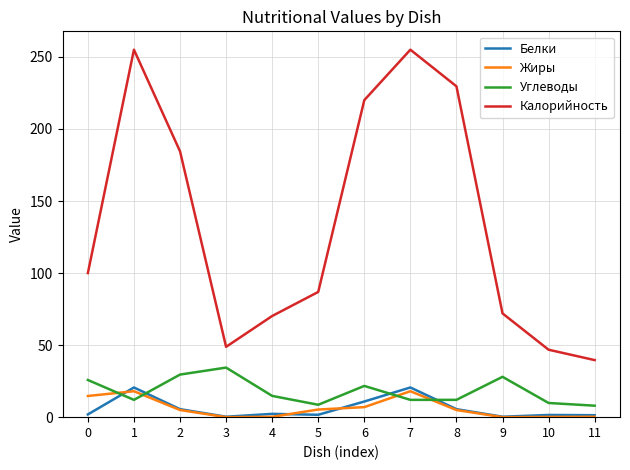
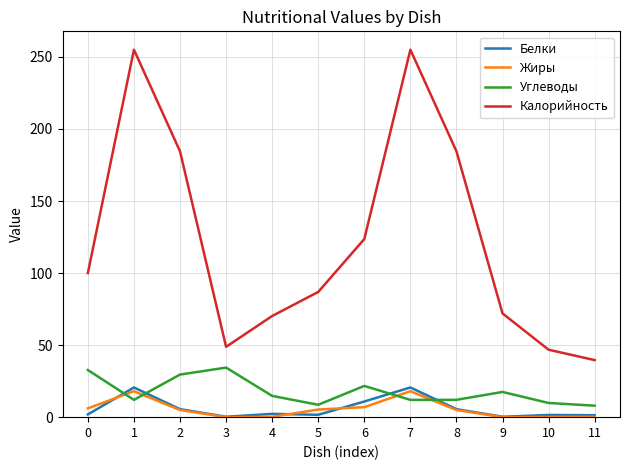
  {
    "Белки": {
      "0": 2,
      "1": 21,
      "4": 2,
      "5": 2,
      "6": 11,
      "7": 21
    },
    "Жиры": {
-     "0": 15,
+     "0": 6,
      "1": 18,
      "4": 0,
      "5": 5,
      "6": 7,
      "7": 18
    },
    "Углеводы": {
-     "0": 26,
+     "0": 33,
      "1": 12,
      "2": 30,
      "3": 34,
      "4": 15,
      "5": 9,
      "6": 22,
      "7": 12,
      "8": 12,
-     "9": 28,
+     "9": 18,
      "10": 10,
      "11": 8
    },
    "Калорийность": {
      "0": 100,
      "1": 255,
      "2": 185,
      "3": 49,
      "4": 70,
      "5": 87,
-     "6": 220,
+     "6": 124,
      "7": 255,
-     "8": 230,
+     "8": 185,
      "9": 72,
      "10": 47,
      "11": 40
    }
  }
